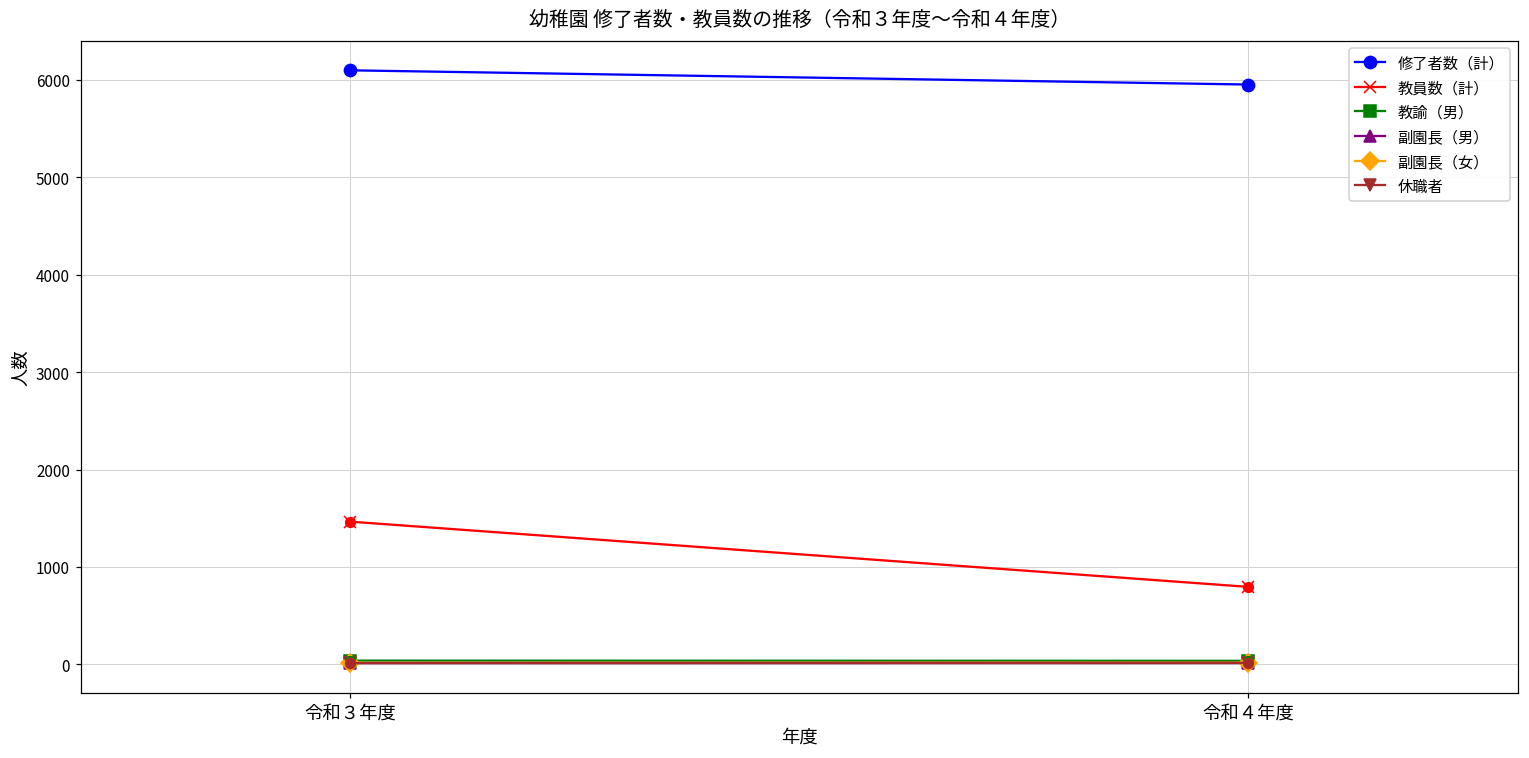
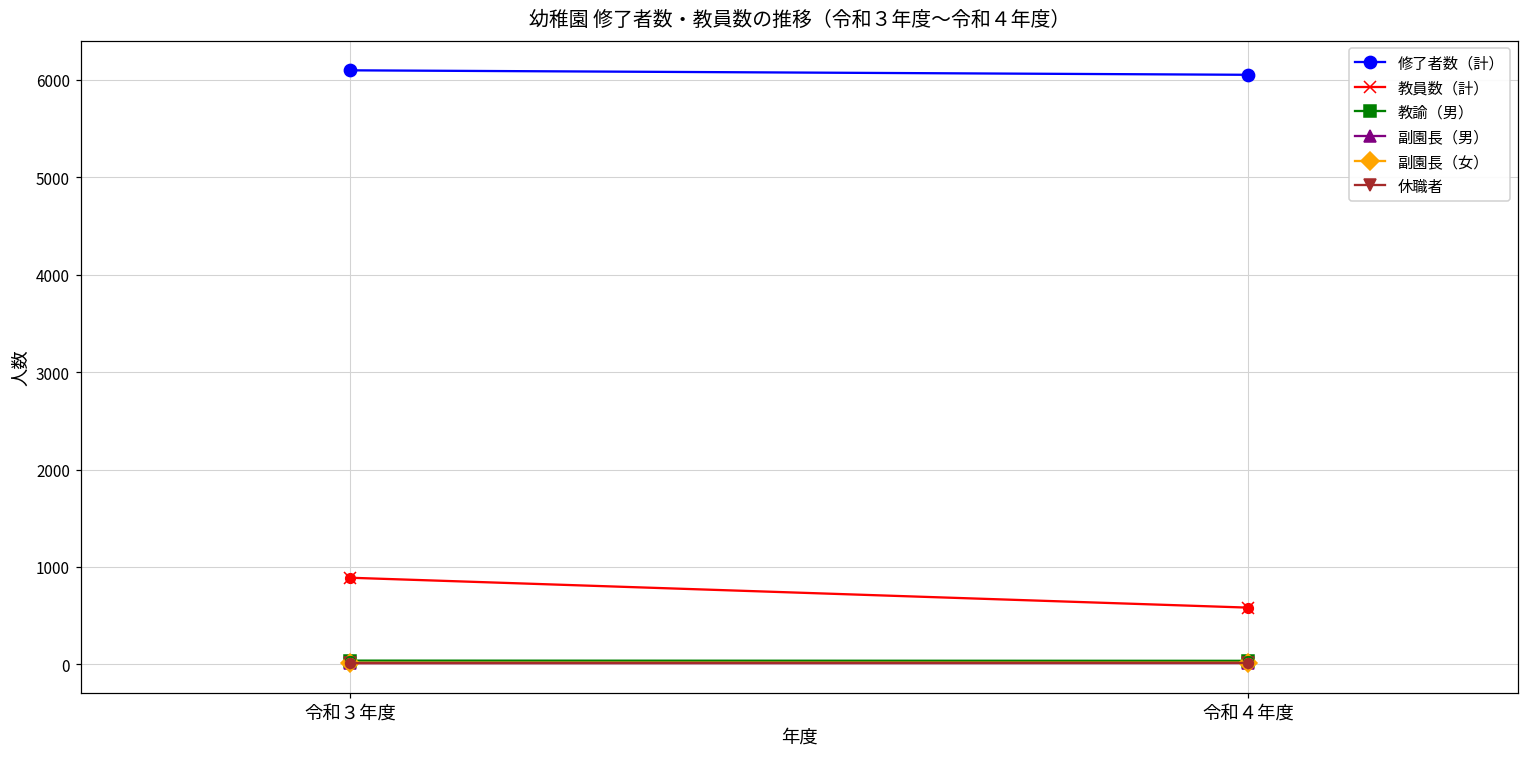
  {
    "修了者数（計）": {
      "令和３年度": 6100,
-     "令和４年度": 6000
+     "令和４年度": 6100
    },
    "教員数（計）": {
-     "令和３年度": 1500,
-     "令和４年度": 800
+     "令和３年度": 900,
+     "令和４年度": 600
    }
  }
